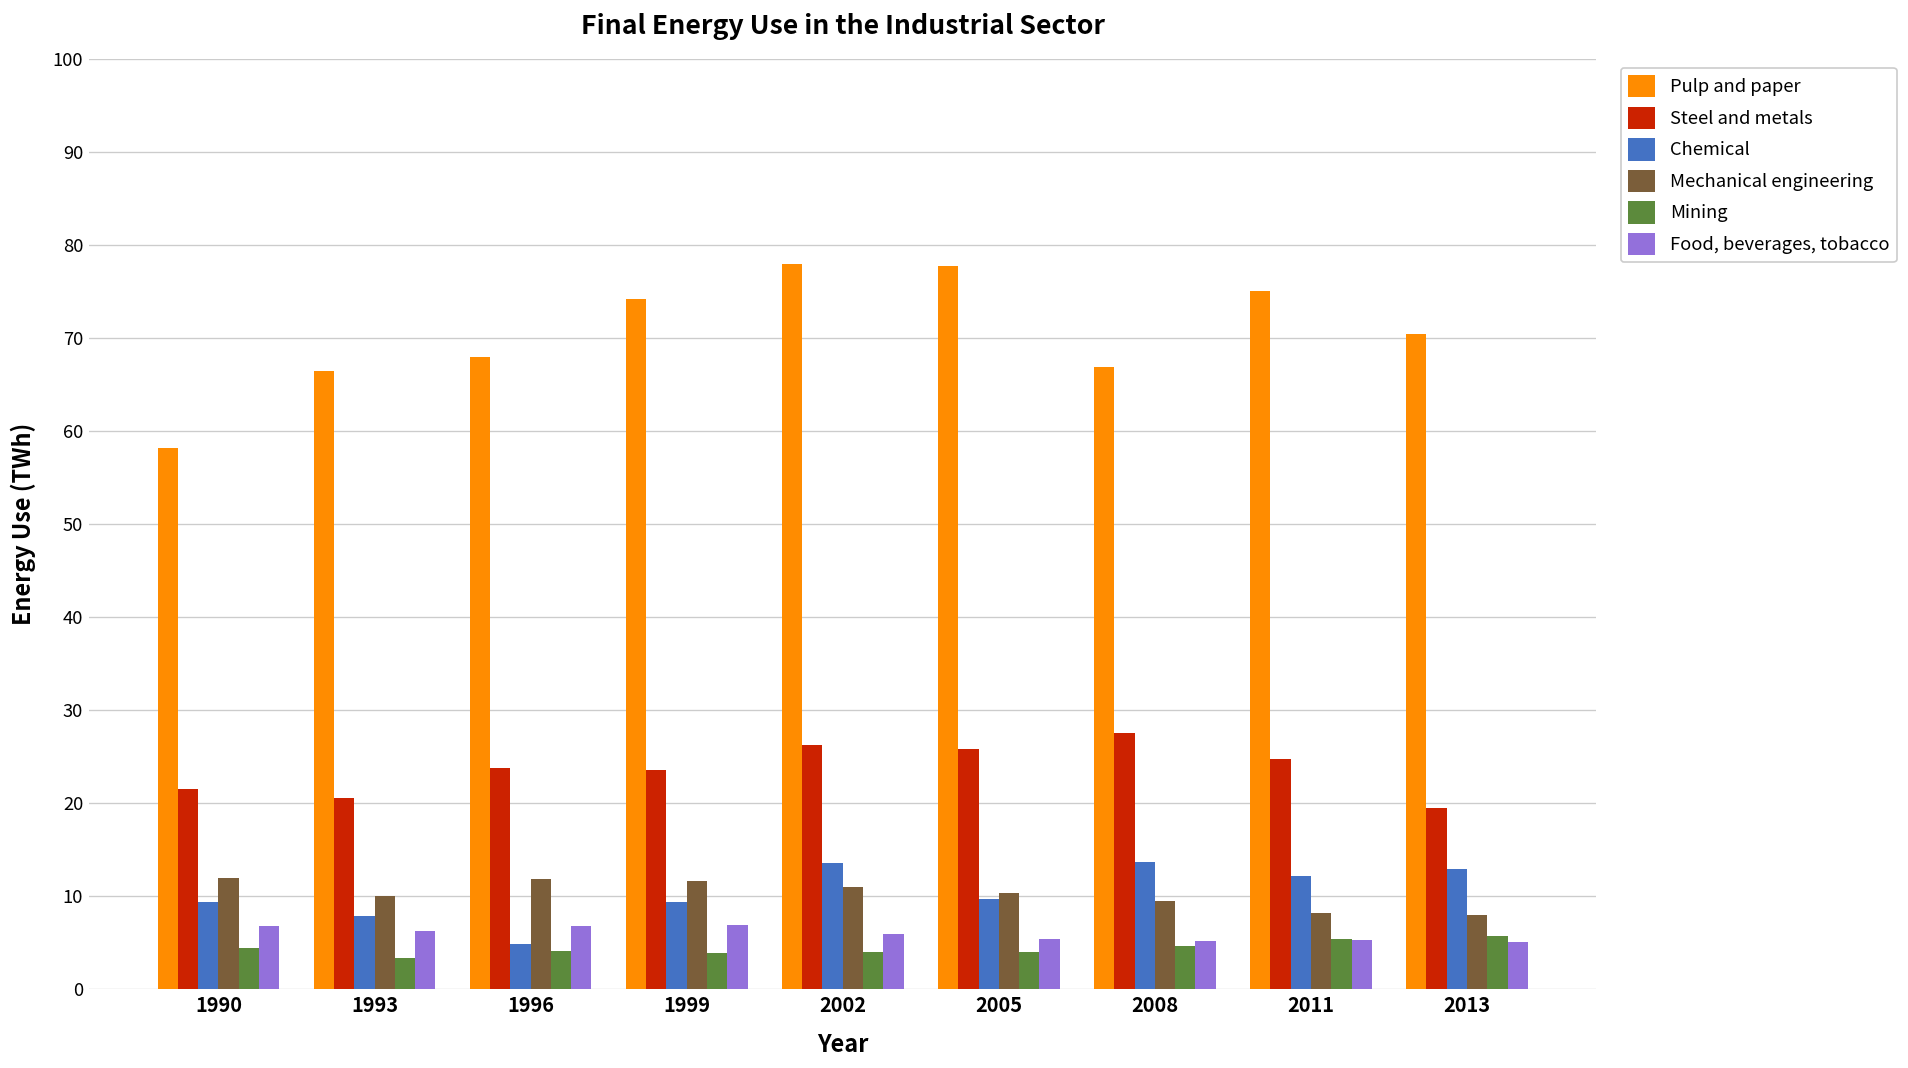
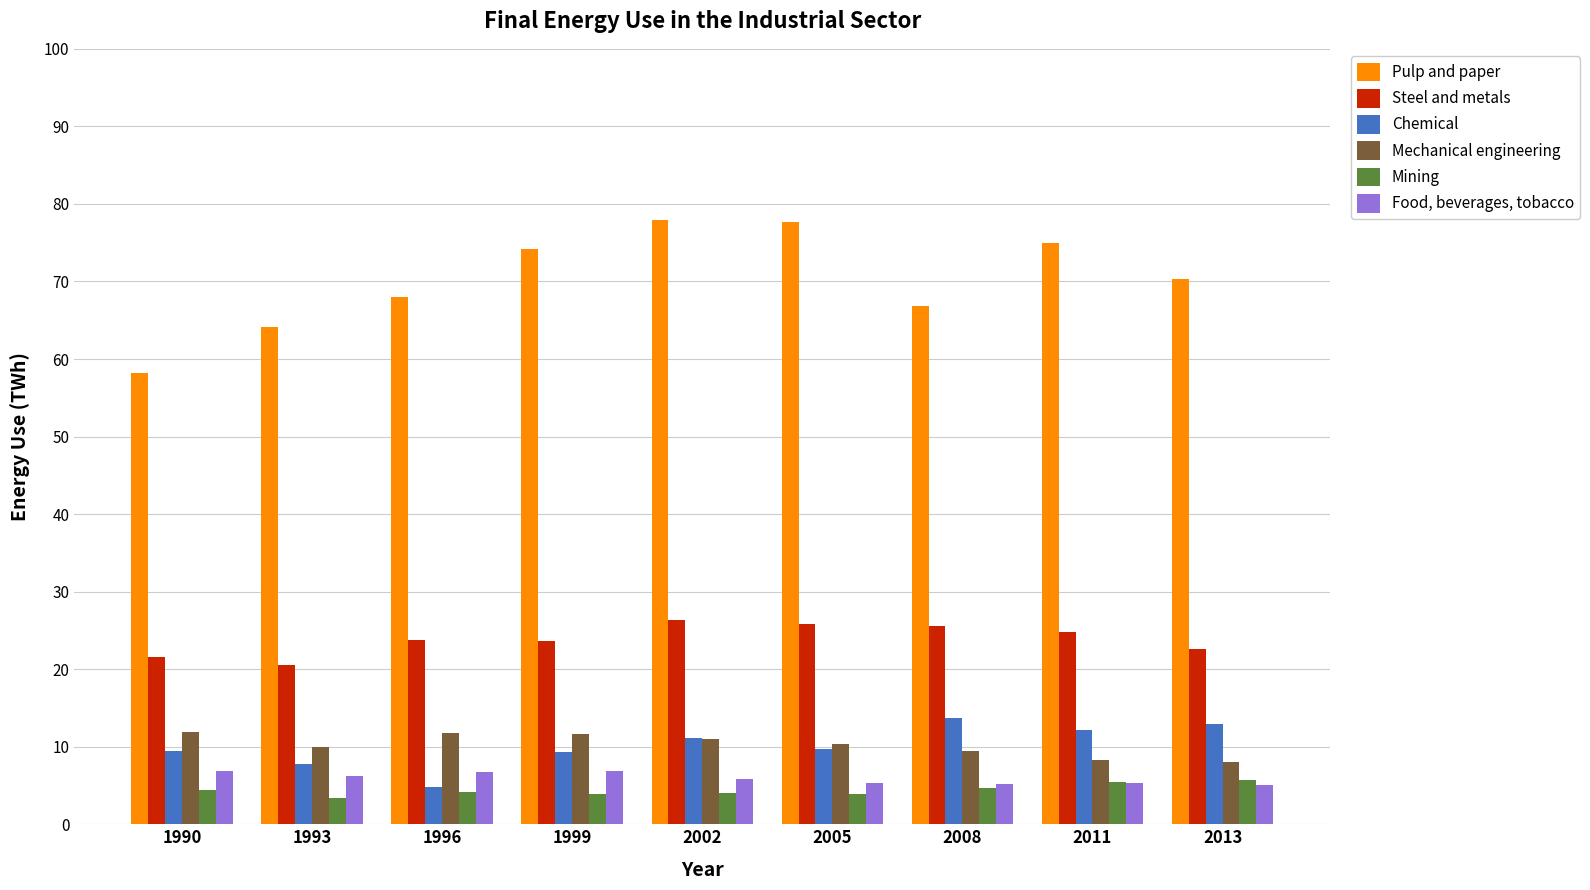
  {
    "Pulp and paper": {
      "1990": 58,
-     "1993": 66,
+     "1993": 64,
      "1996": 68,
      "1999": 74,
      "2002": 78,
      "2005": 78,
      "2008": 67,
      "2011": 75,
      "2013": 70
    },
    "Steel and metals": {
      "1990": 22,
      "1993": 20,
      "1996": 24,
      "1999": 24,
      "2002": 26,
      "2005": 26,
-     "2008": 27,
+     "2008": 26,
      "2011": 25,
-     "2013": 19
+     "2013": 23
    },
    "Chemical": {
      "1990": 9,
      "1993": 8,
      "1996": 5,
      "1999": 9,
-     "2002": 14,
+     "2002": 11,
      "2005": 10,
      "2008": 14,
      "2011": 12,
      "2013": 13
    },
    "Food, beverages, tobacco": {
      "1990": 7,
      "1993": 6,
      "1996": 7,
      "1999": 7,
      "2002": 6,
      "2005": 5,
      "2008": 5,
      "2011": 5,
      "2013": 5
    }
  }
